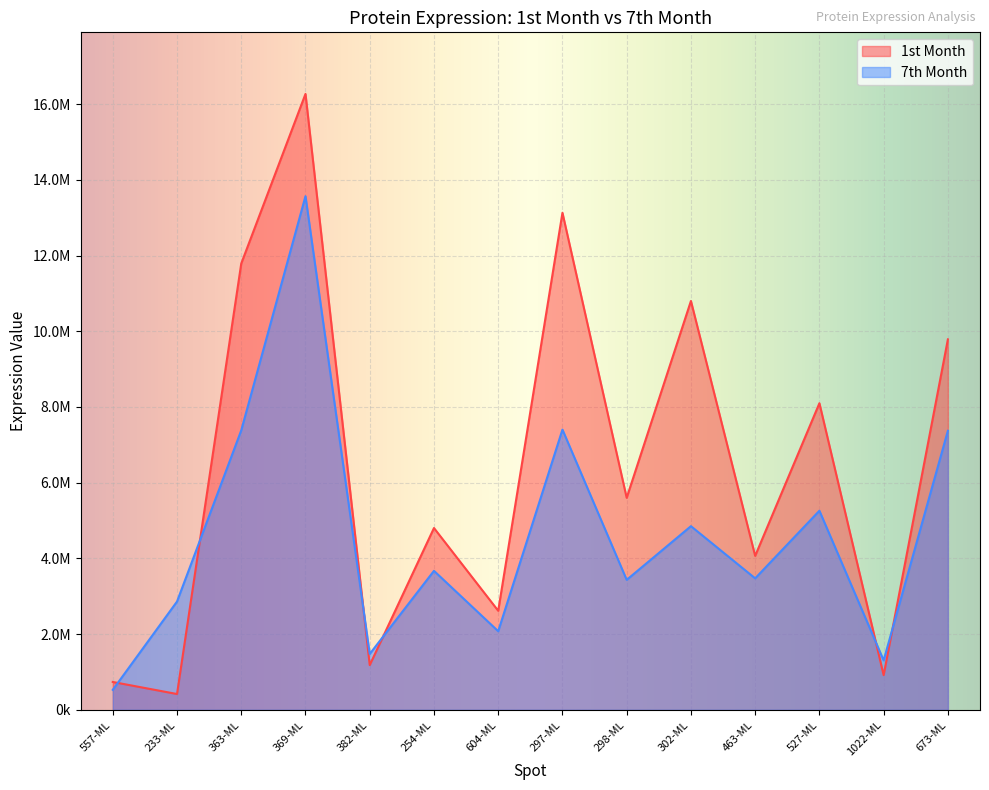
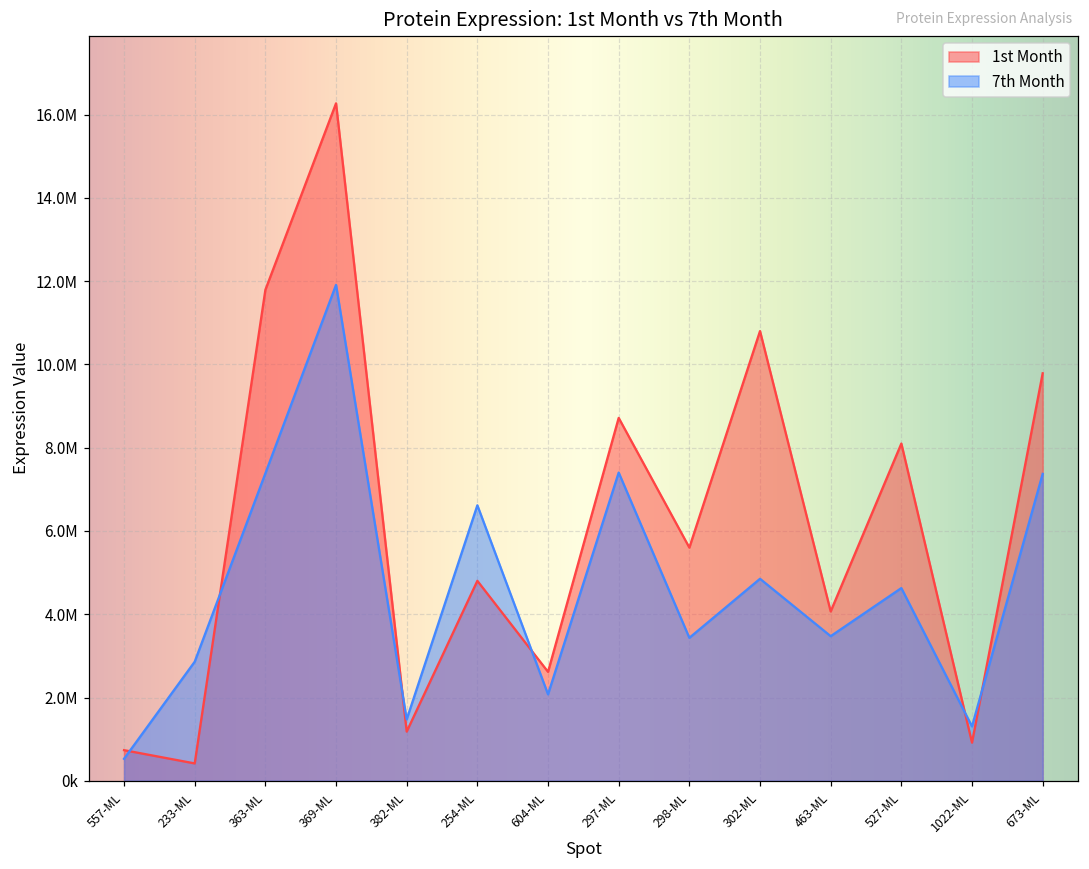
  {
    "1st Month": {
      "557-ML": 700000,
      "233-ML": 400000,
      "363-ML": 11800000,
      "369-ML": 16300000,
      "382-ML": 1200000,
      "254-ML": 4800000,
      "604-ML": 2600000,
-     "297-ML": 13100000,
+     "297-ML": 8700000,
      "298-ML": 5600000,
      "302-ML": 10800000,
      "463-ML": 4100000,
      "527-ML": 8100000,
      "1022-ML": 900000,
      "673-ML": 9800000
    },
    "7th Month": {
      "557-ML": 500000,
      "233-ML": 2900000,
      "363-ML": 7400000,
-     "369-ML": 13600000,
+     "369-ML": 11900000,
      "382-ML": 1500000,
-     "254-ML": 3700000,
+     "254-ML": 6600000,
      "604-ML": 2100000,
      "297-ML": 7400000,
      "298-ML": 3400000,
      "302-ML": 4900000,
      "463-ML": 3500000,
-     "527-ML": 5300000,
+     "527-ML": 4600000,
      "1022-ML": 1300000,
      "673-ML": 7400000
    }
  }
